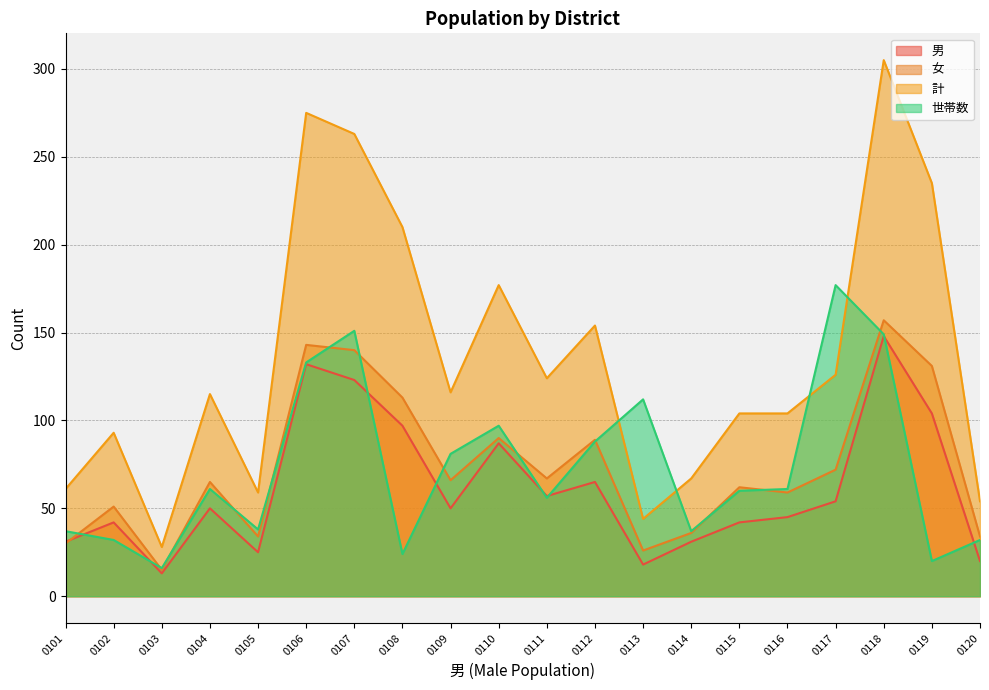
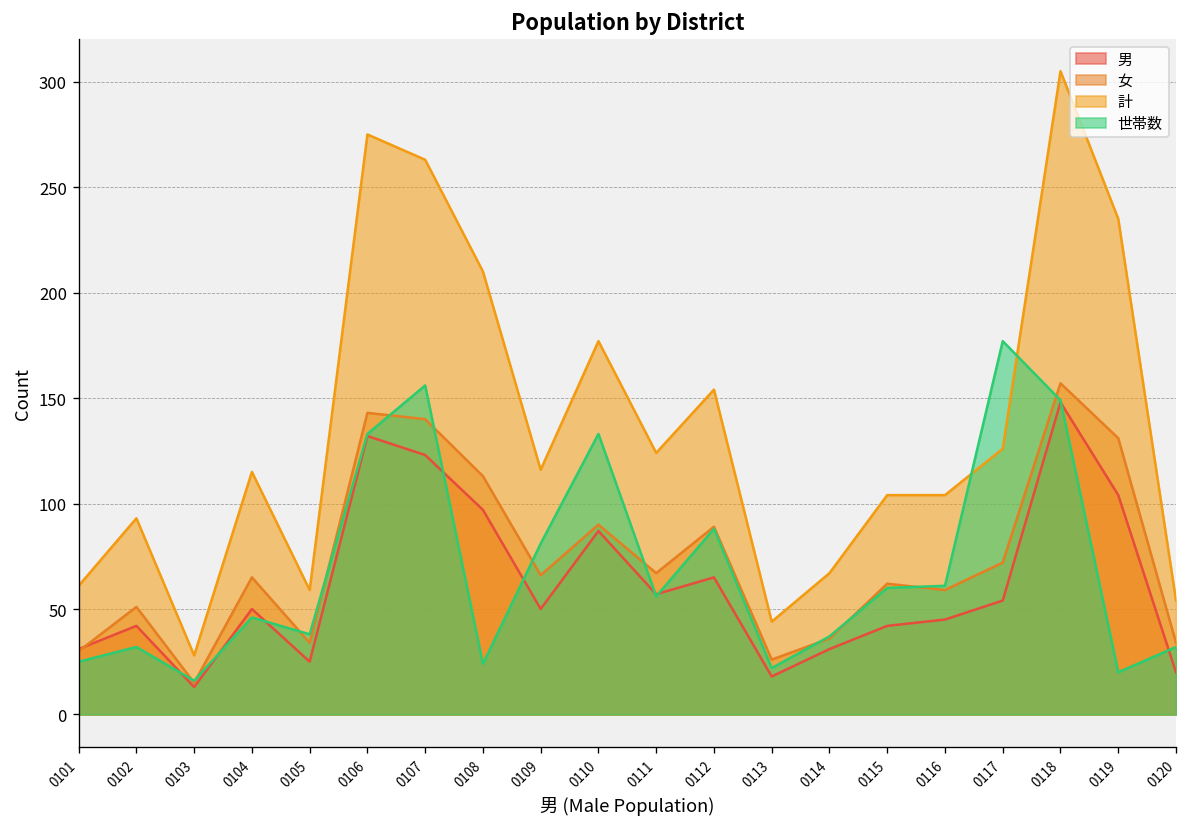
  {
    "世帯数": {
-     "0101": 37,
+     "0101": 25,
      "0102": 32,
-     "0104": 61,
+     "0104": 46,
      "0105": 38,
-     "0107": 151,
+     "0107": 156,
      "0108": 24,
      "0109": 81,
-     "0110": 97,
-     "0113": 112,
+     "0110": 133,
+     "0113": 22,
      "0115": 60,
      "0116": 61,
      "0117": 177,
      "0119": 20,
      "0120": 32
    }
  }
